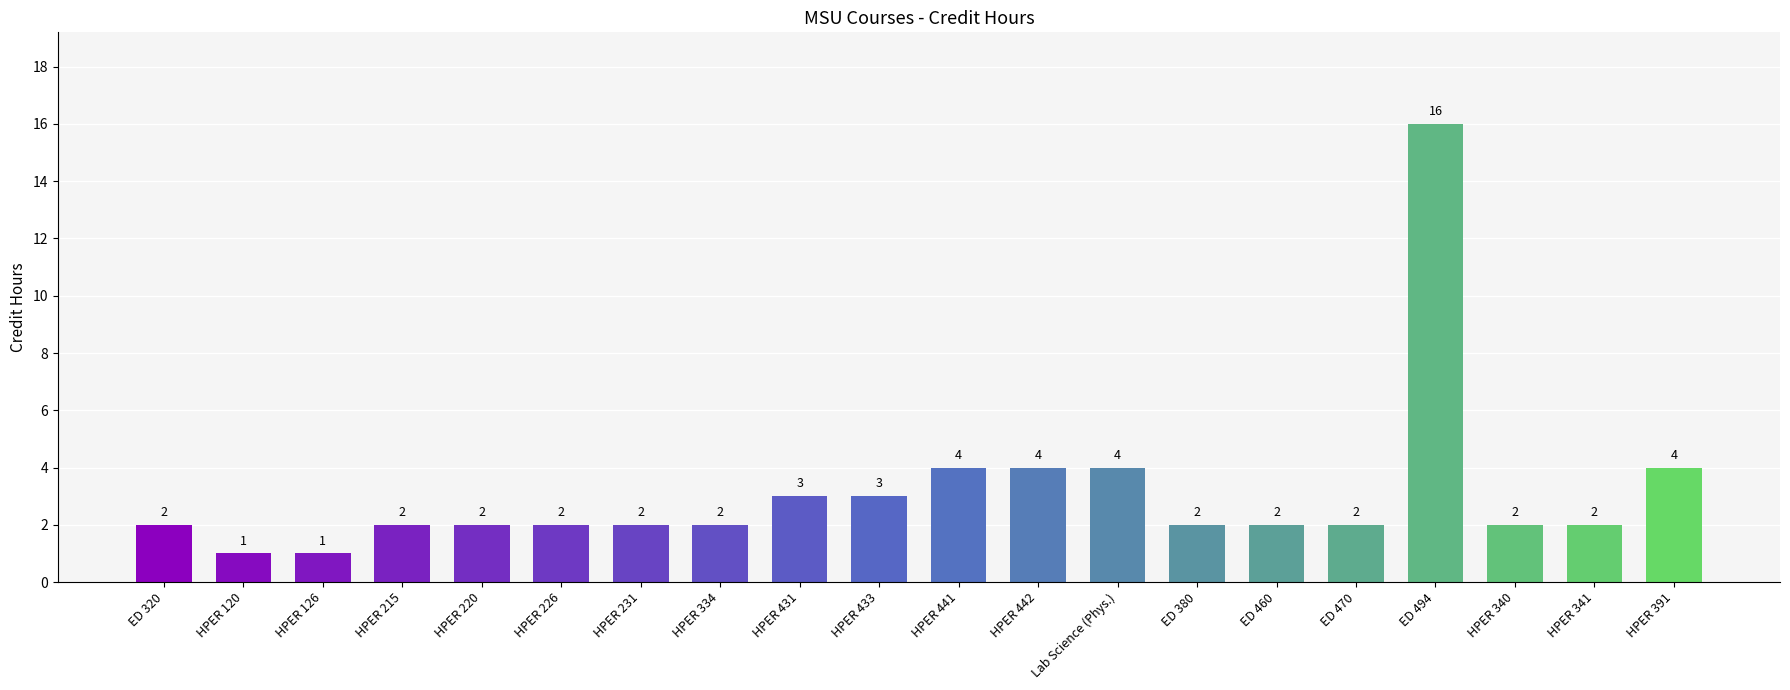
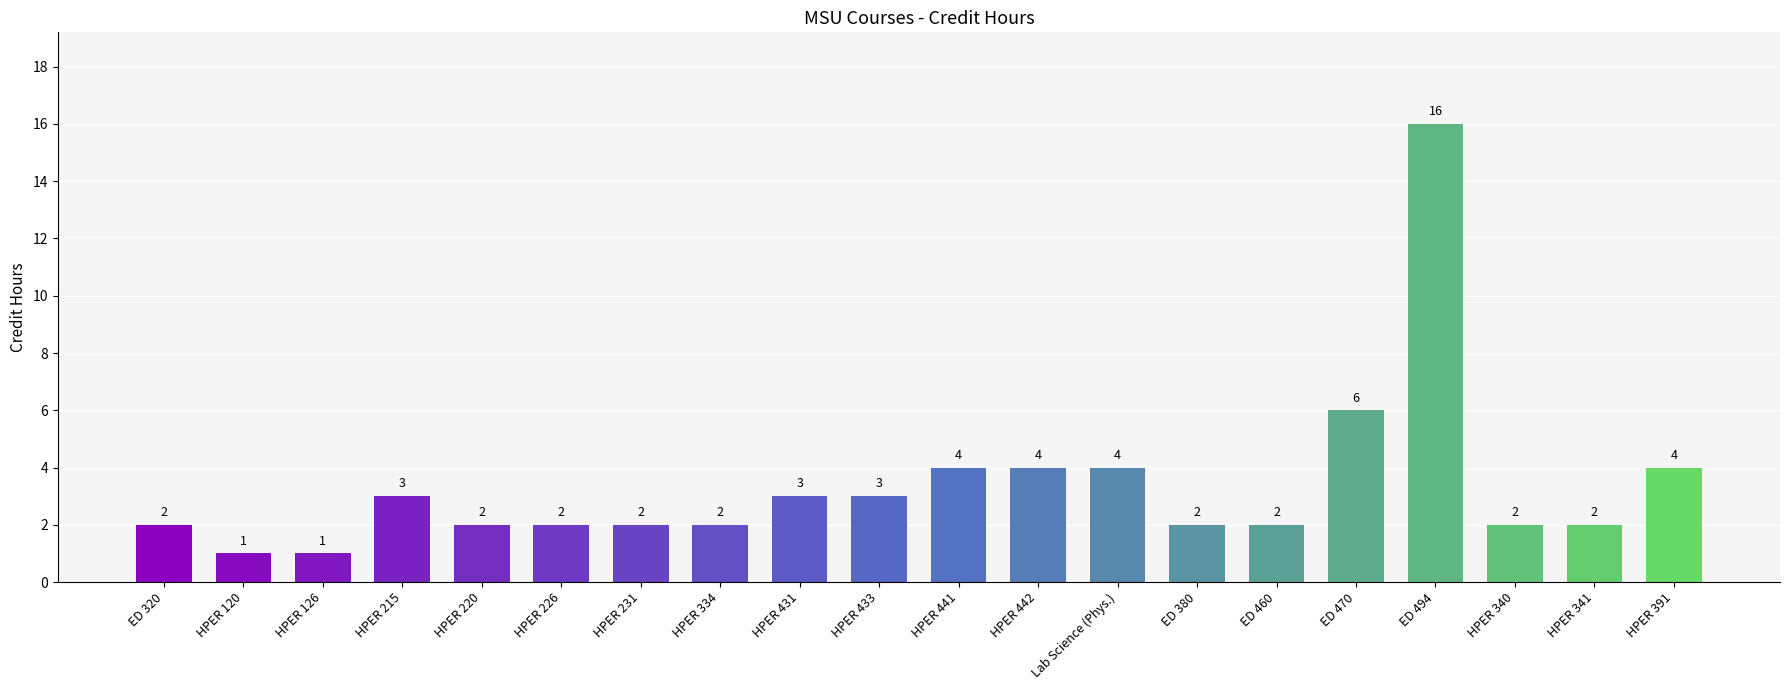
  {
    "ED 320": 2,
    "HPER 120": 1,
    "HPER 126": 1,
-   "HPER 215": 2,
+   "HPER 215": 3,
    "HPER 220": 2,
    "HPER 226": 2,
    "HPER 231": 2,
    "HPER 334": 2,
    "HPER 431": 3,
    "HPER 433": 3,
    "HPER 441": 4,
    "HPER 442": 4,
    "Lab Science (Phys.)": 4,
    "ED 380": 2,
    "ED 460": 2,
-   "ED 470": 2,
+   "ED 470": 6,
    "ED 494": 16,
    "HPER 340": 2,
    "HPER 341": 2,
    "HPER 391": 4
  }
